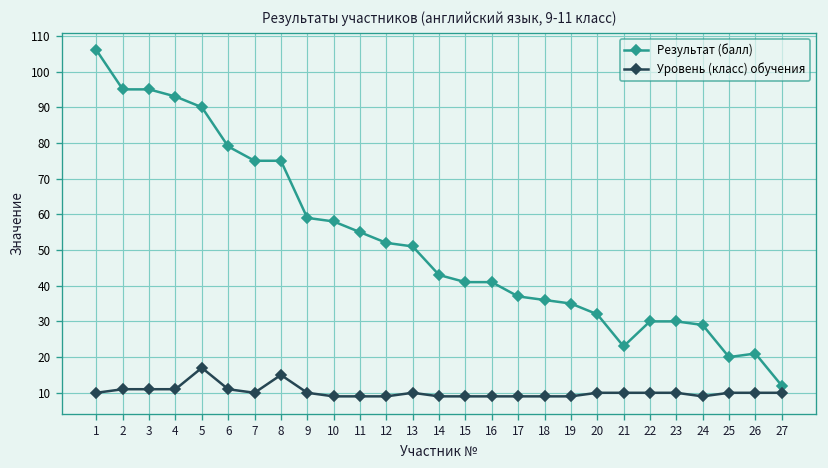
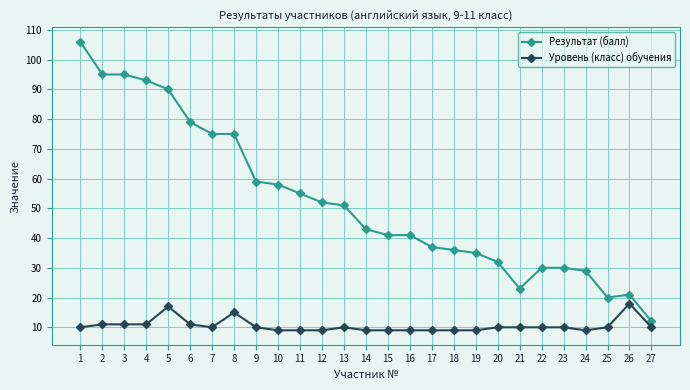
  {
    "Результат (балл)": {
      "1": 106,
      "2": 95,
      "3": 95,
      "4": 93,
      "5": 90,
      "6": 79,
      "7": 75,
      "8": 75,
      "9": 59,
      "10": 58,
      "11": 55,
      "12": 52,
      "13": 51,
      "14": 43,
      "15": 41,
      "16": 41,
      "17": 37,
      "18": 36,
      "19": 35,
      "20": 32,
      "21": 23,
      "22": 30,
      "23": 30,
      "24": 29,
      "25": 20,
      "26": 21,
      "27": 12
    },
    "Уровень (класс) обучения": {
      "1": 10,
      "2": 11,
      "3": 11,
      "4": 11,
      "5": 17,
      "6": 11,
      "7": 10,
      "8": 15,
      "9": 10,
      "10": 9,
      "11": 9,
      "12": 9,
      "13": 10,
      "14": 9,
      "15": 9,
      "16": 9,
      "17": 9,
      "18": 9,
      "19": 9,
      "20": 10,
      "21": 10,
      "22": 10,
      "23": 10,
      "24": 9,
      "25": 10,
-     "26": 10,
+     "26": 18,
      "27": 10
    }
  }
